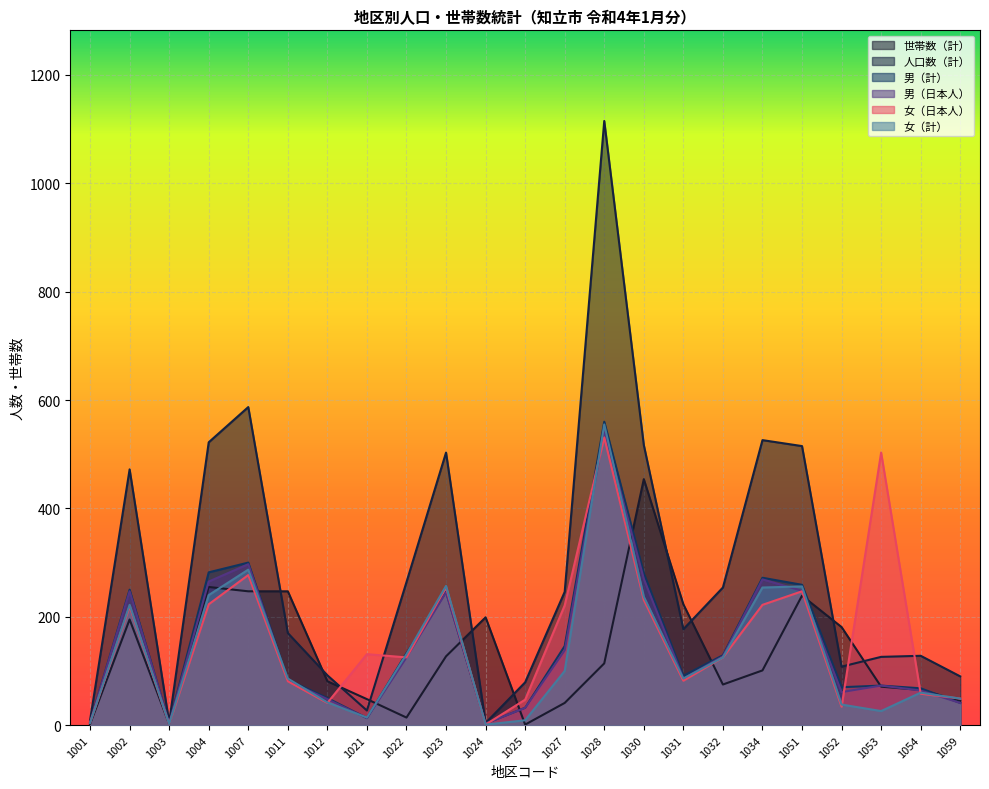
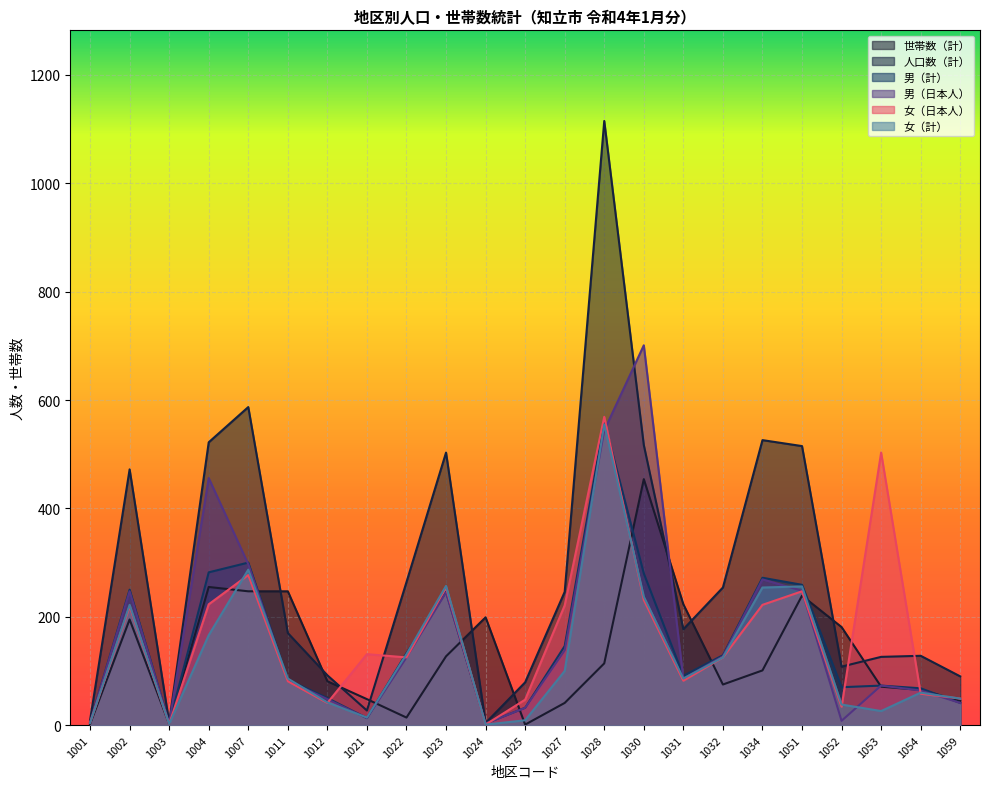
  {
    "男（日本人）": {
-     "1004": 270,
+     "1004": 460,
      "1027": 140,
      "1028": 540,
-     "1030": 270,
-     "1052": 60
+     "1030": 700,
+     "1052": 10
    },
    "女（日本人）": {
      "1004": 220,
      "1007": 280,
      "1021": 130,
      "1025": 50,
      "1027": 220,
-     "1028": 530,
+     "1028": 570,
      "1030": 230,
      "1034": 220,
      "1053": 500
    },
    "女（計）": {
-     "1004": 240,
+     "1004": 170,
      "1007": 290,
      "1025": 10,
      "1027": 100,
      "1028": 560,
      "1030": 240,
      "1034": 250,
      "1053": 30
    }
  }
